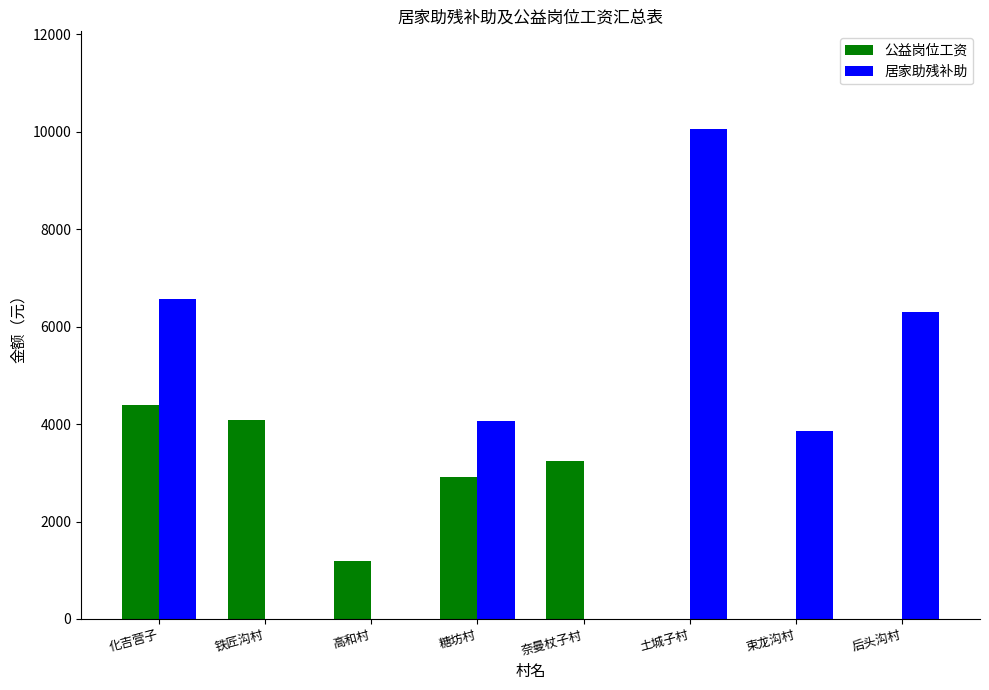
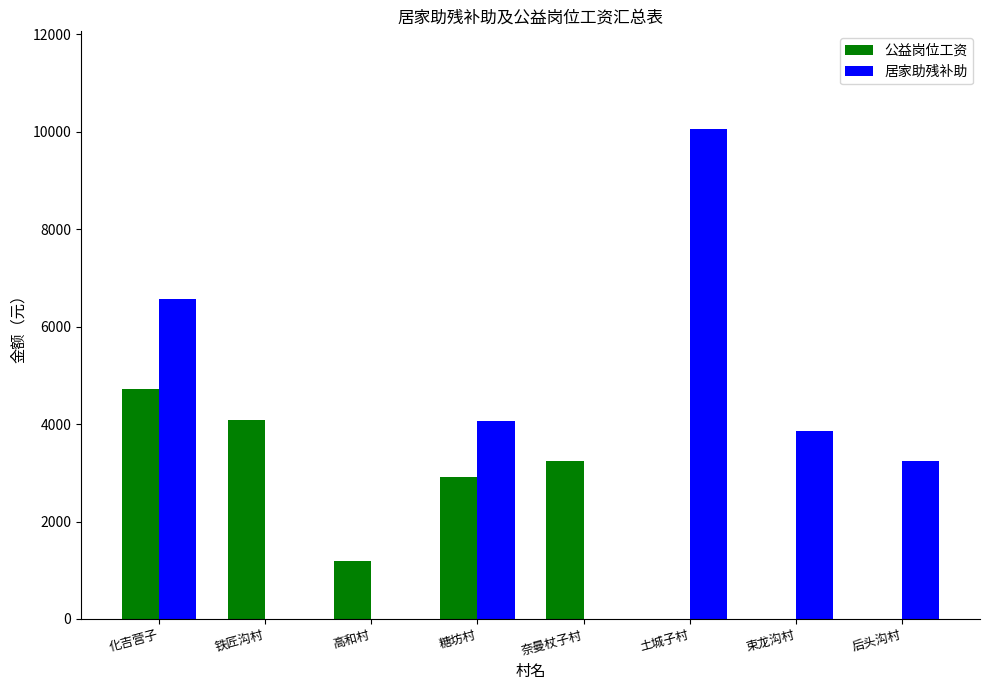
  {
    "公益岗位工资": {
-     "化吉营子": 4400,
+     "化吉营子": 4700,
      "铁匠沟村": 4100,
      "高和村": 1200,
      "糖坊村": 2900,
      "奈曼杖子村": 3200,
      "土城子村": 0,
      "束龙沟村": 0,
      "后头沟村": 0
    },
    "居家助残补助": {
      "化吉营子": 6600,
      "铁匠沟村": 0,
      "高和村": 0,
      "糖坊村": 4100,
      "奈曼杖子村": 0,
      "土城子村": 10000,
      "束龙沟村": 3900,
-     "后头沟村": 6300
+     "后头沟村": 3200
    }
  }
